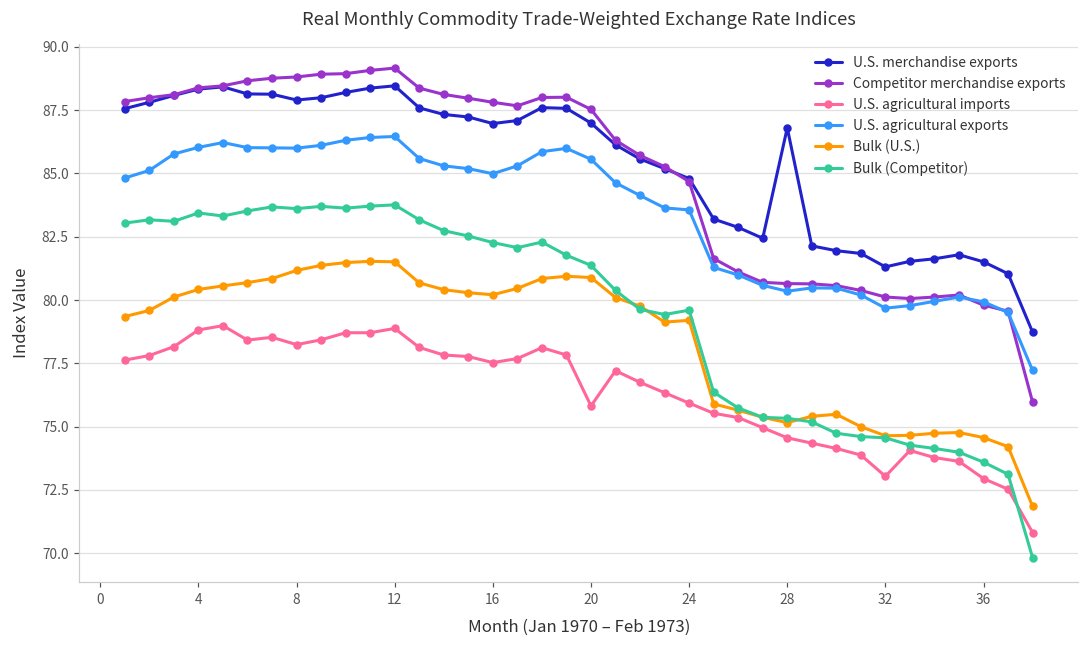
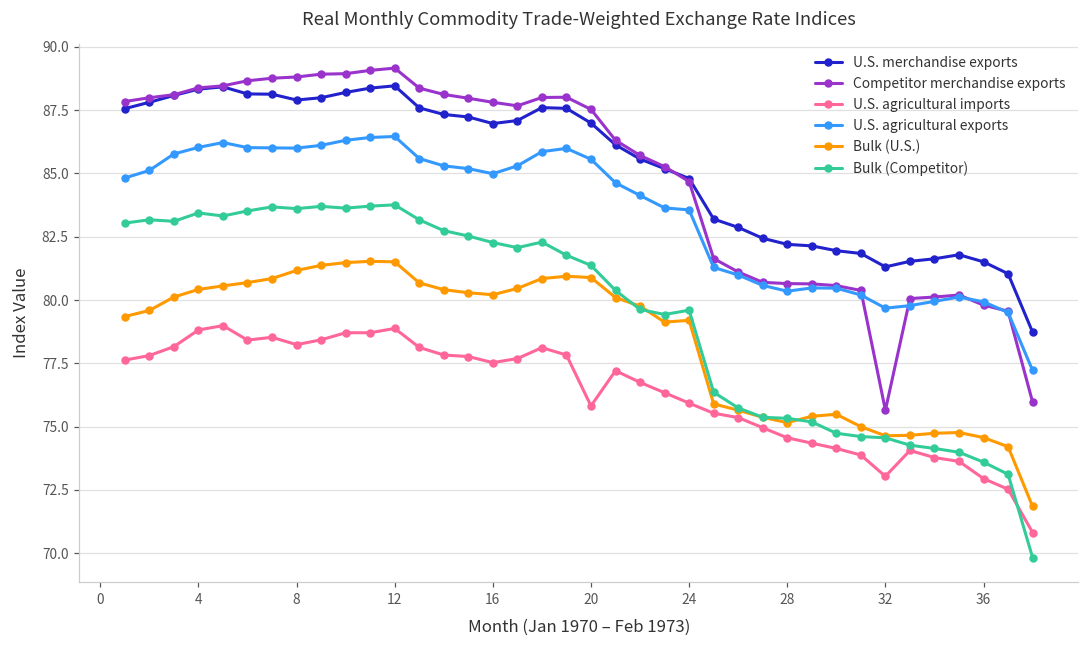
  {
    "U.S. merchandise exports": {
      "8": 87.9,
      "12": 88.5,
      "16": 87.0,
      "20": 87.0,
      "24": 84.8,
-     "28": 86.8,
+     "28": 82.2,
      "32": 81.3,
      "36": 81.5
    },
    "Competitor merchandise exports": {
      "8": 88.8,
      "12": 89.2,
      "16": 87.8,
      "20": 87.5,
      "24": 84.7,
      "28": 80.7,
-     "32": 80.1,
+     "32": 75.7,
      "36": 79.8
    },
    "U.S. agricultural imports": {
      "4": 78.8,
      "8": 78.2,
      "12": 78.9,
      "16": 77.5,
      "20": 75.8,
      "24": 75.9,
      "28": 74.6,
      "32": 73.0,
      "36": 73.0
    },
    "U.S. agricultural exports": {
      "4": 86.0,
      "8": 86.0,
      "12": 86.5,
      "16": 85.0,
      "20": 85.6,
      "24": 83.6,
      "28": 80.4,
      "32": 79.7,
      "36": 79.9
    },
    "Bulk (U.S.)": {
      "4": 80.4,
      "8": 81.2,
      "12": 81.5,
      "16": 80.2,
      "20": 80.9,
      "24": 79.2,
      "28": 75.2,
      "36": 74.6
    },
    "Bulk (Competitor)": {
      "4": 83.4,
      "8": 83.6,
      "12": 83.8,
      "16": 82.3,
      "20": 81.4,
      "24": 79.6,
      "28": 75.3,
      "36": 73.6
    }
  }
